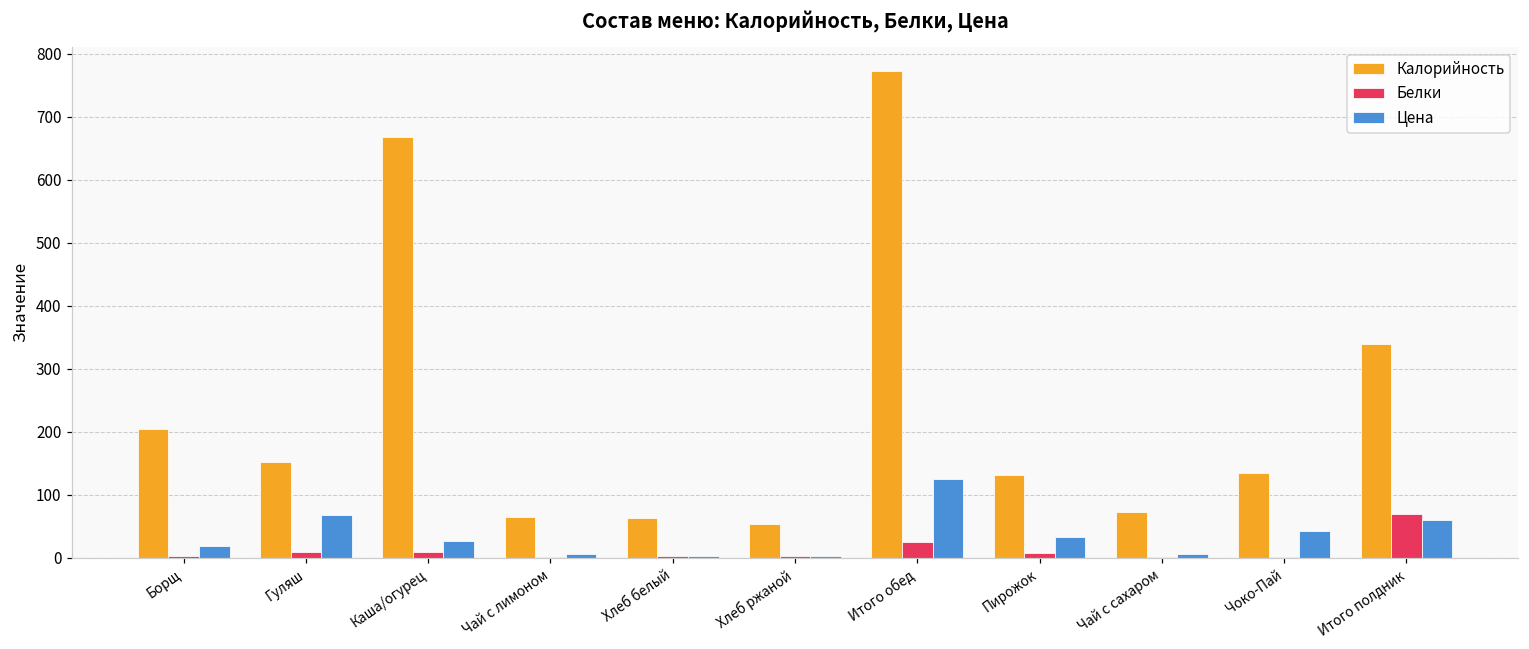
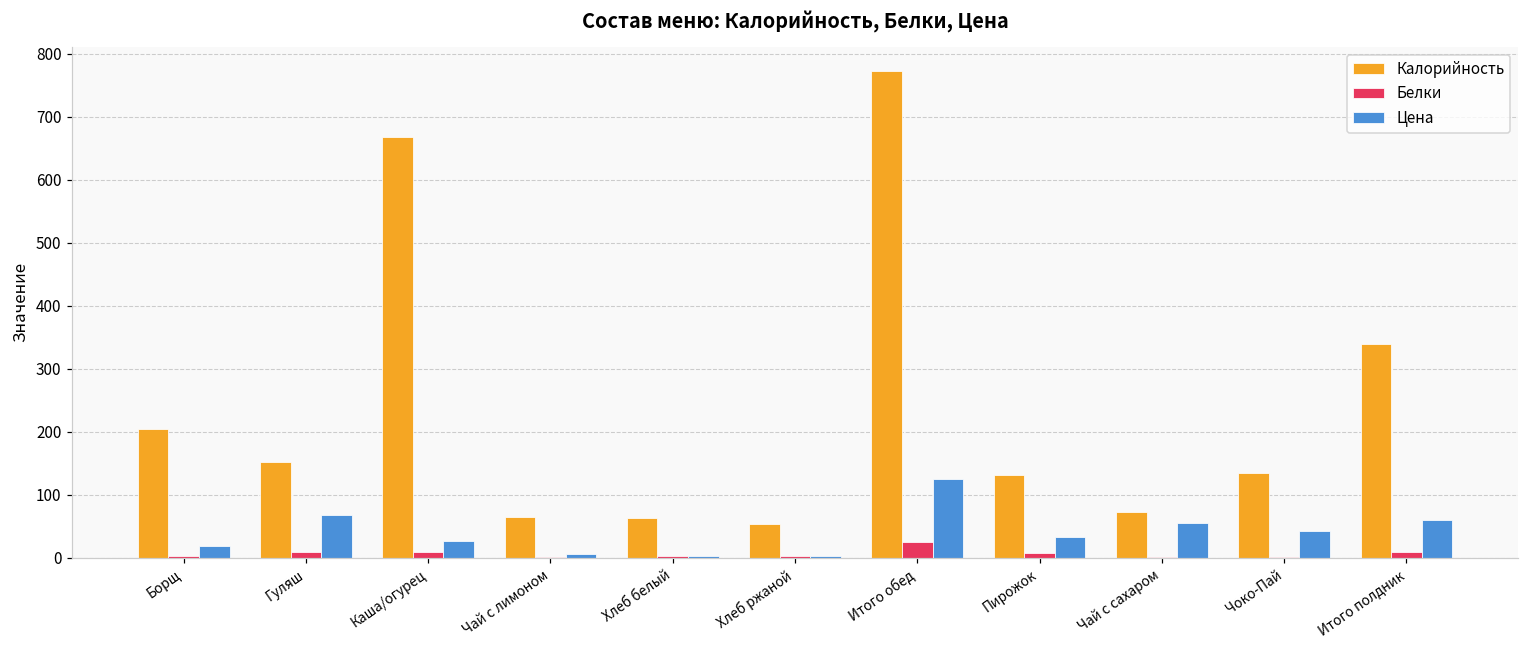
  {
    "Калорийность": {
      "Борщ": 200,
      "Гуляш": 150,
      "Каша/огурец": 670,
      "Чай с лимоном": 70,
      "Хлеб белый": 60,
      "Хлеб ржаной": 50,
      "Итого обед": 770,
      "Пирожок": 130,
      "Чай с сахаром": 70,
      "Чоко-Пай": 140,
      "Итого полдник": 340
    },
    "Белки": {
      "Гуляш": 10,
      "Каша/огурец": 10,
      "Итого обед": 20,
      "Пирожок": 10,
-     "Итого полдник": 70
+     "Итого полдник": 10
    },
    "Цена": {
      "Борщ": 20,
      "Гуляш": 70,
      "Каша/огурец": 30,
      "Чай с лимоном": 10,
      "Итого обед": 130,
      "Пирожок": 30,
-     "Чай с сахаром": 0,
+     "Чай с сахаром": 50,
      "Чоко-Пай": 40,
      "Итого полдник": 60
    }
  }
